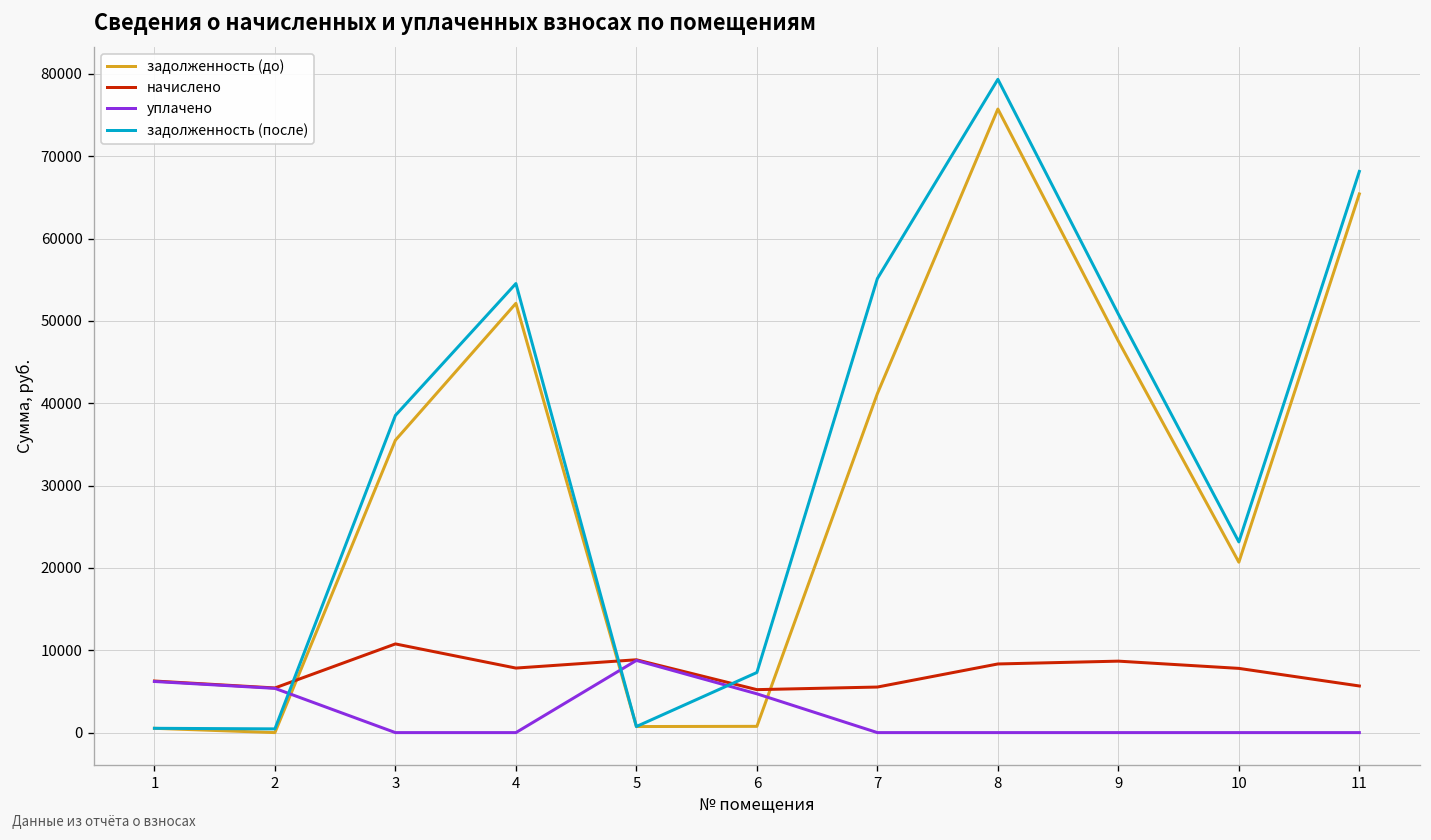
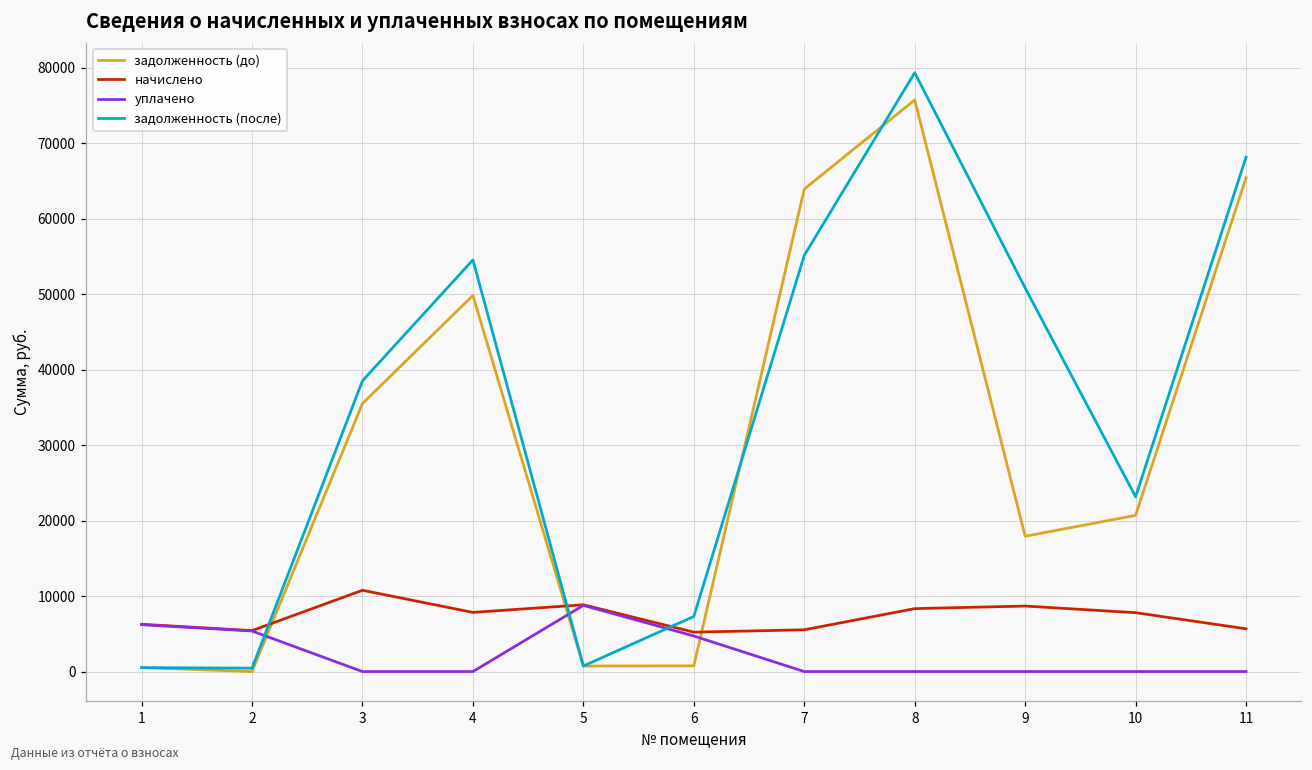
  {
    "задолженность (до)": {
      "2": 0,
      "3": 36000,
-     "4": 52000,
+     "4": 50000,
      "6": 1000,
-     "7": 41000,
+     "7": 64000,
      "8": 76000,
-     "9": 48000,
+     "9": 18000,
      "10": 21000,
      "11": 65000
    },
    "начислено": {
      "3": 11000,
      "4": 8000,
      "6": 5000,
      "7": 6000,
      "8": 8000,
      "9": 9000,
      "10": 8000,
      "11": 6000
    },
    "уплачено": {
      "3": 0,
      "4": 0,
      "6": 5000,
      "7": 0,
      "8": 0,
      "9": 0,
      "10": 0,
      "11": 0
    },
    "задолженность (после)": {
      "2": 0,
      "3": 39000,
      "4": 55000,
      "6": 7000,
      "7": 55000,
      "8": 79000,
      "9": 51000,
      "10": 23000,
      "11": 68000
    }
  }
